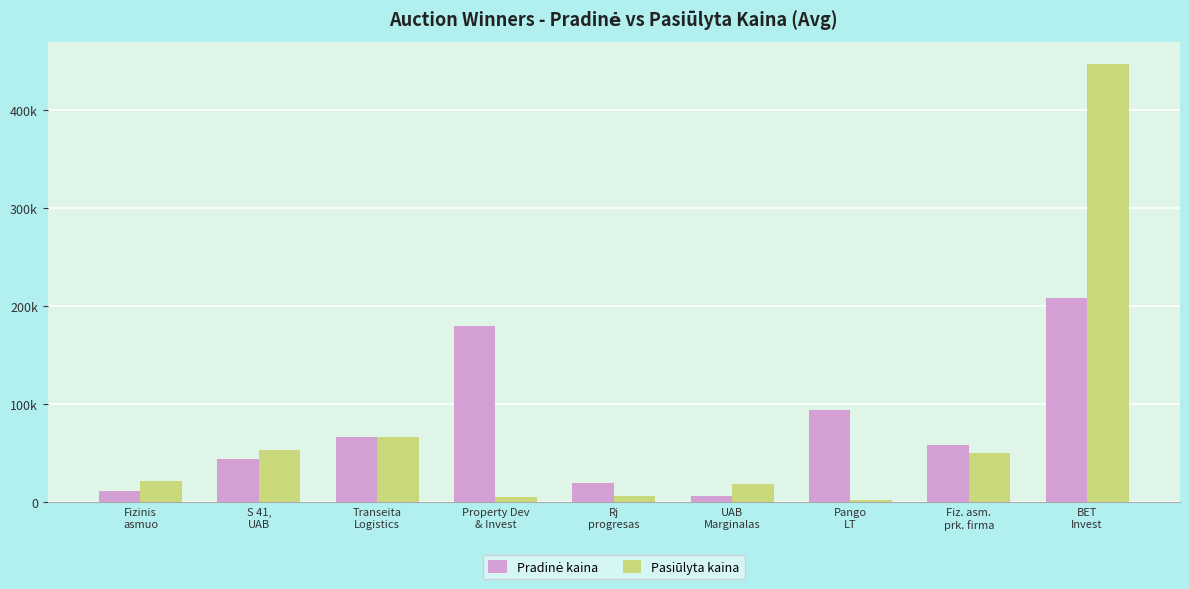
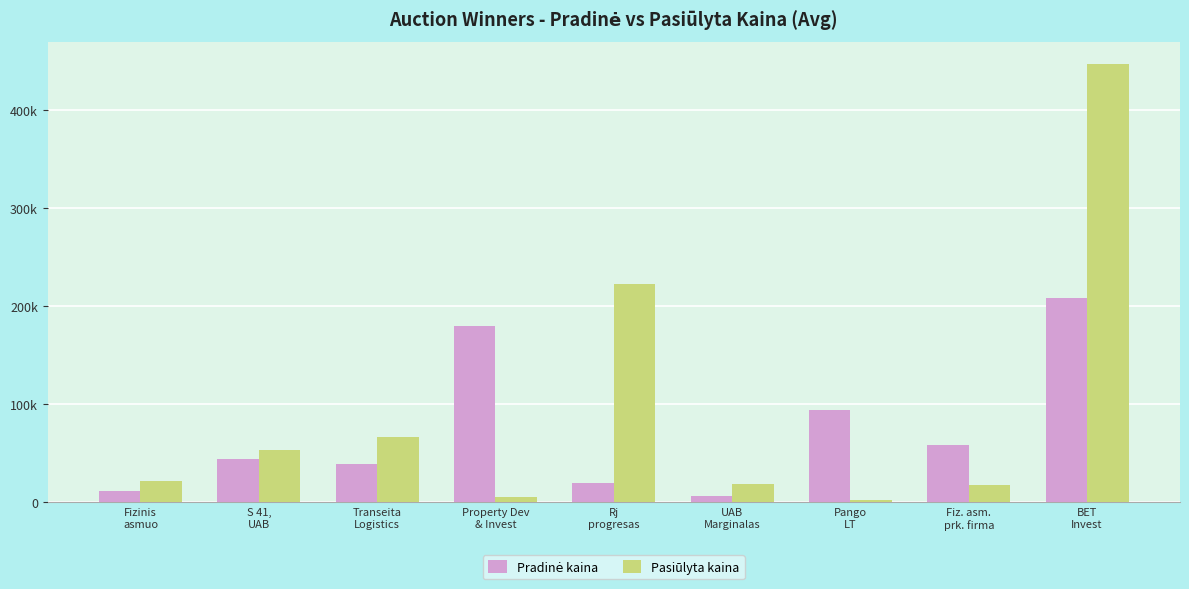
  {
    "Pradinė kaina": {
      "Fizinis asmuo": 10000,
      "S 41, UAB": 40000,
-     "Transeita Logistics": 70000,
+     "Transeita Logistics": 40000,
      "Property Dev & Invest": 180000,
      "Rj progresas": 20000,
      "UAB Marginalas": 10000,
      "Pango LT": 90000,
      "Fiz. asm. prk. firma": 60000,
      "BET Invest": 210000
    },
    "Pasiūlyta kaina": {
      "Fizinis asmuo": 20000,
      "S 41, UAB": 50000,
      "Transeita Logistics": 70000,
      "Property Dev & Invest": 10000,
-     "Rj progresas": 10000,
+     "Rj progresas": 220000,
      "UAB Marginalas": 20000,
-     "Fiz. asm. prk. firma": 50000,
+     "Fiz. asm. prk. firma": 20000,
      "BET Invest": 450000
    }
  }
